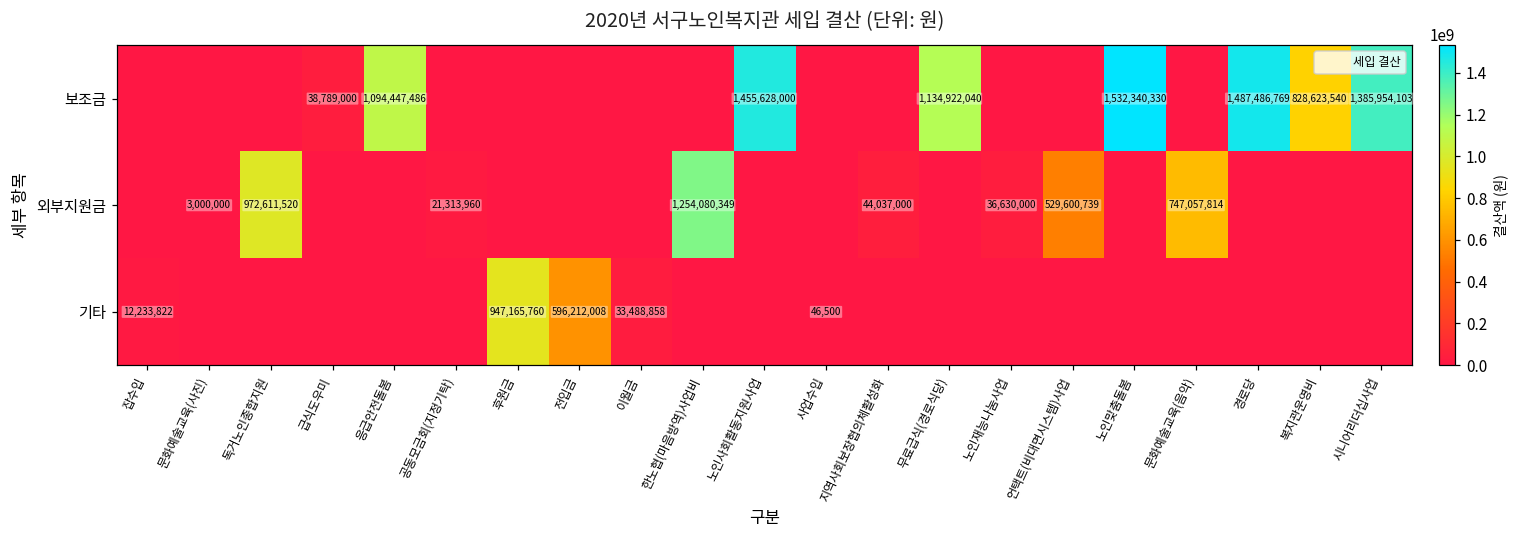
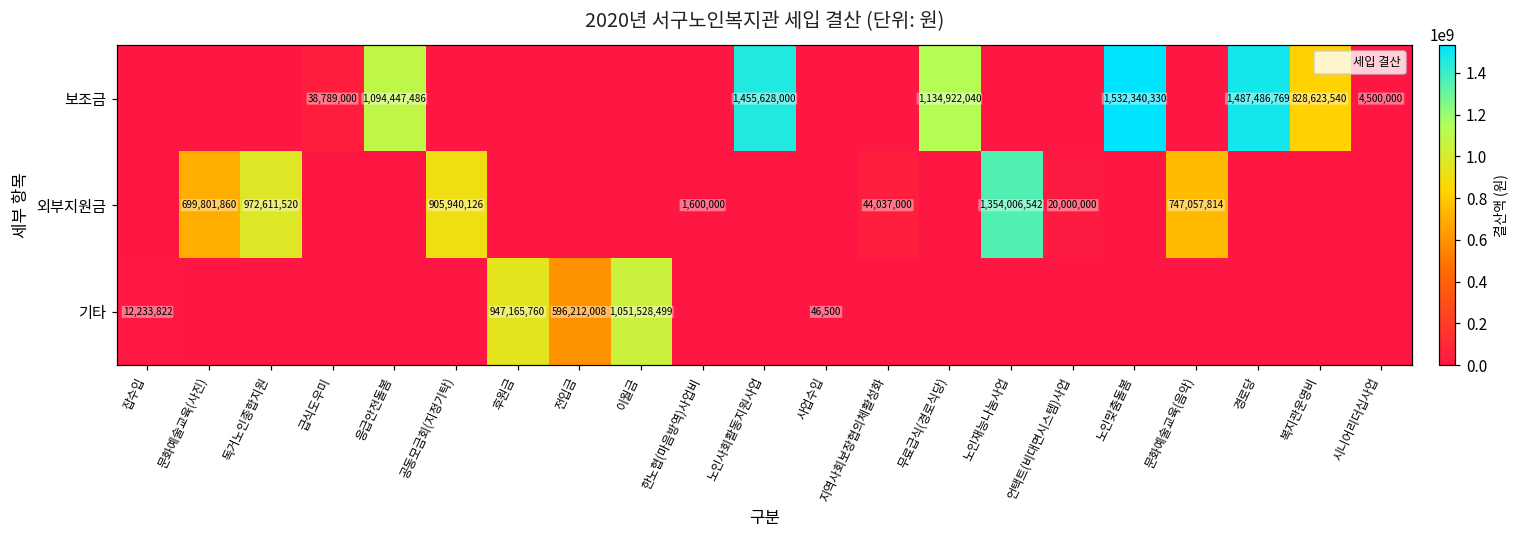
  {
    "보조금": {
-     "시니어리더십사업": "1,385,954,103"
+     "시니어리더십사업": "4,500,000"
    },
    "외부지원금": {
-     "문화예술교육(사진)": "3,000,000",
-     "공동모금회(지정기탁)": "21,313,960",
-     "한노협(마음방역)사업비": "1,254,080,349",
-     "노인재능나눔사업": "36,630,000",
-     "언택트(비대면시스템)사업": "529,600,739"
+     "문화예술교육(사진)": "699,801,860",
+     "공동모금회(지정기탁)": "905,940,126",
+     "한노협(마음방역)사업비": "1,600,000",
+     "노인재능나눔사업": "1,354,006,542",
+     "언택트(비대면시스템)사업": "20,000,000"
    },
    "기타": {
-     "이월금": "33,488,858"
+     "이월금": "1,051,528,499"
    }
  }
